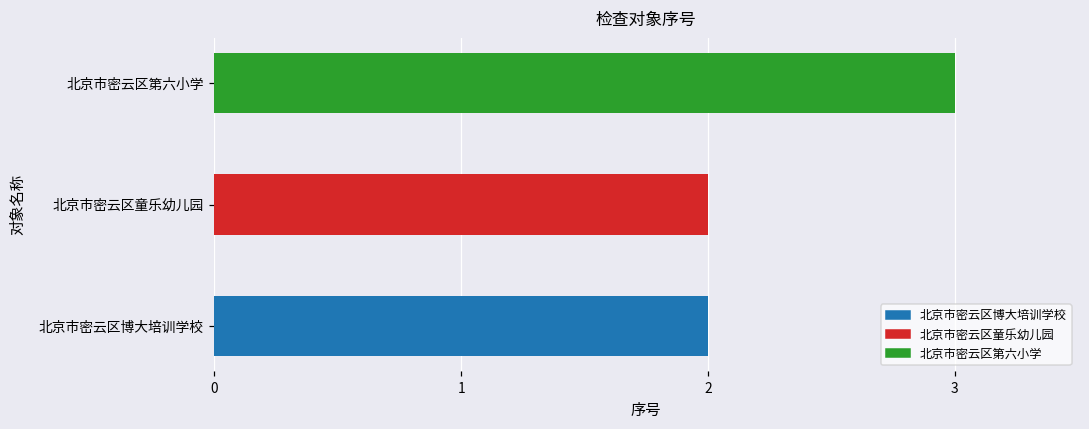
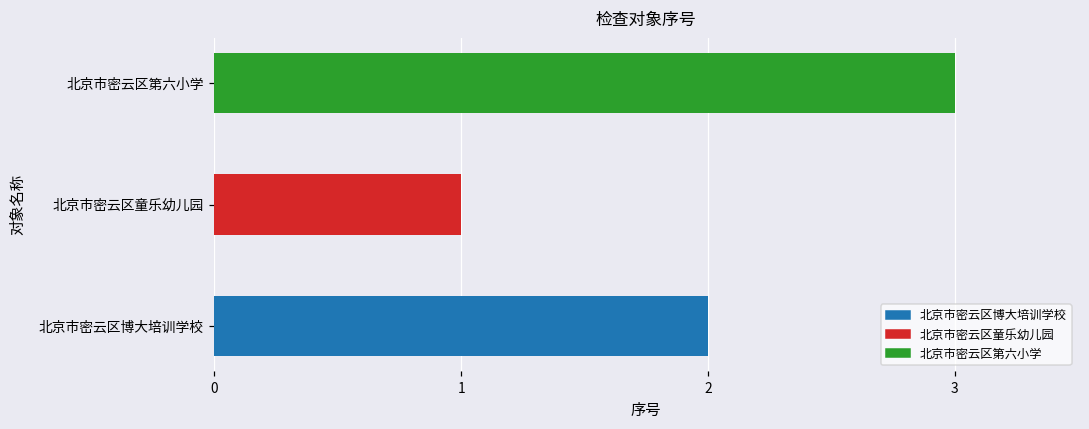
  {
    "北京市密云区第六小学": 3,
-   "北京市密云区童乐幼儿园": 2,
+   "北京市密云区童乐幼儿园": 1,
    "北京市密云区博大培训学校": 2
  }
